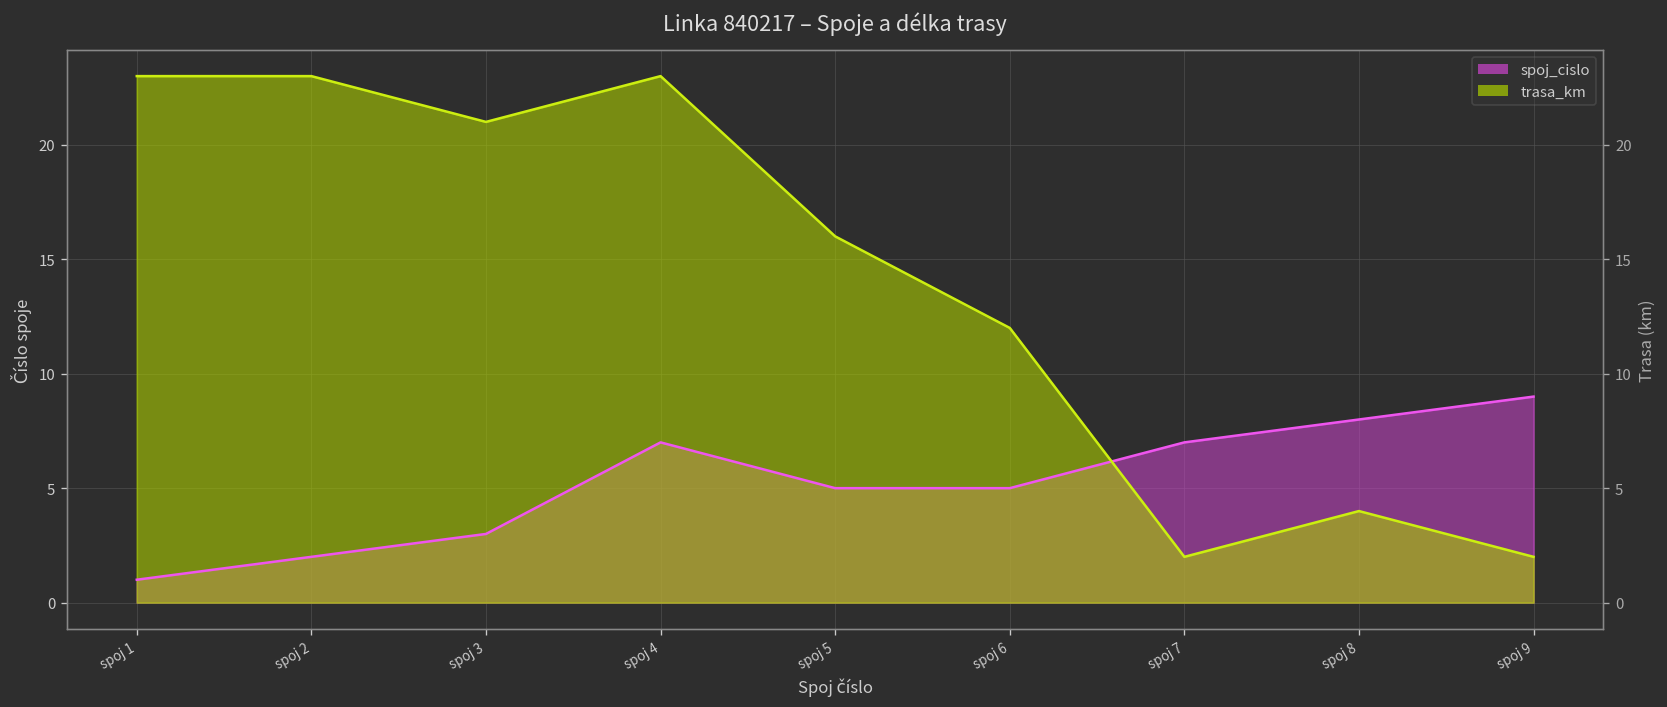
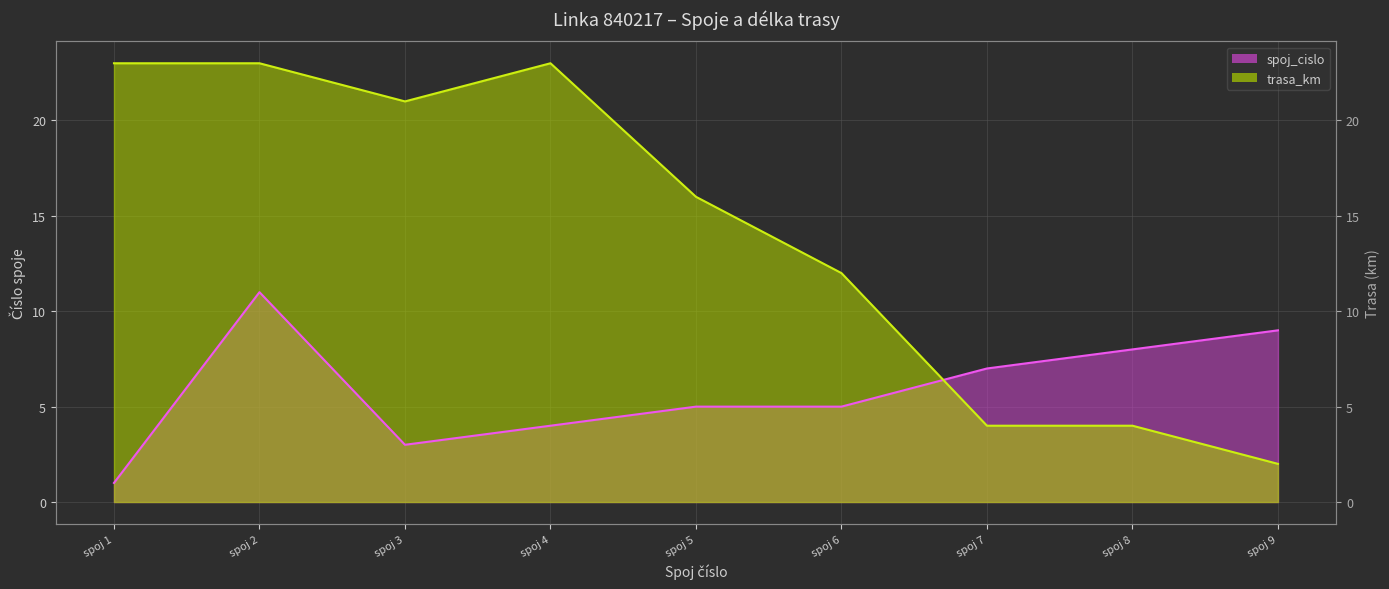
  {
    "spoj_cislo": {
      "spoj 1": 1,
-     "spoj 2": 2,
+     "spoj 2": 11,
      "spoj 3": 3,
-     "spoj 4": 7,
+     "spoj 4": 4,
      "spoj 5": 5,
      "spoj 6": 5,
      "spoj 7": 7,
      "spoj 8": 8,
      "spoj 9": 9
    },
    "trasa_km": {
      "spoj 1": 23,
      "spoj 2": 23,
      "spoj 3": 21,
      "spoj 4": 23,
      "spoj 5": 16,
      "spoj 6": 12,
-     "spoj 7": 2,
+     "spoj 7": 4,
      "spoj 8": 4,
      "spoj 9": 2
    }
  }
